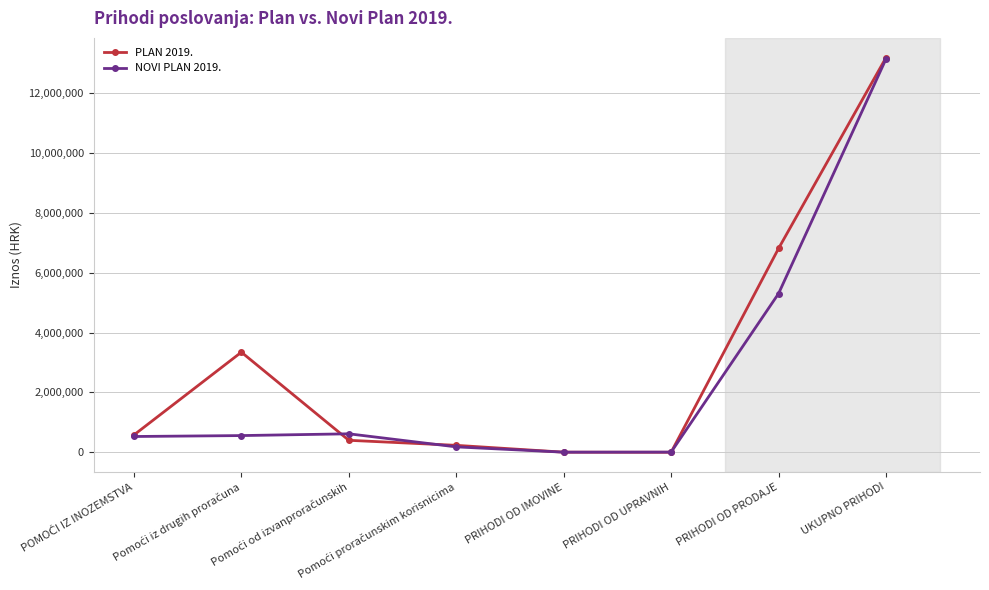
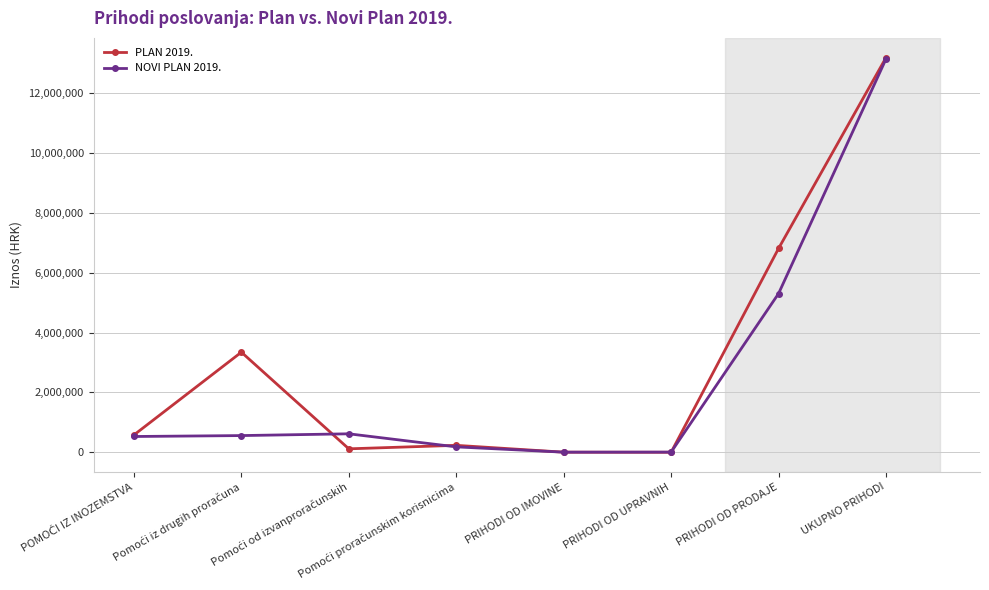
  {
    "PLAN 2019.": {
      "Pomoći iz drugih proračuna": "3,300,000",
-     "Pomoći od izvanproračunskih": "400,000",
+     "Pomoći od izvanproračunskih": "100,000",
      "PRIHODI OD PRODAJE": "6,800,000"
    },
    "NOVI PLAN 2019.": {
      "Pomoći iz drugih proračuna": "600,000",
      "Pomoći od izvanproračunskih": "600,000",
      "PRIHODI OD PRODAJE": "5,300,000"
    }
  }
